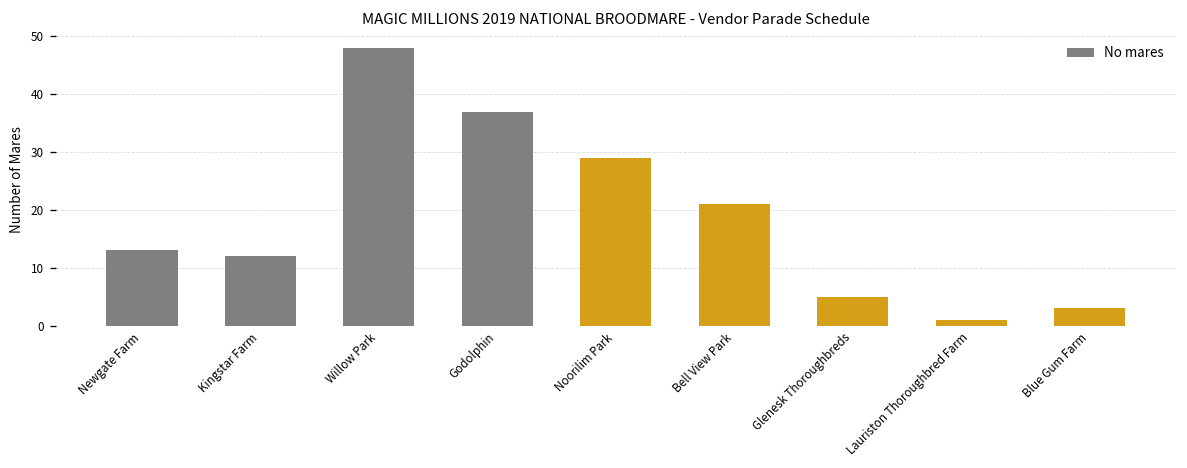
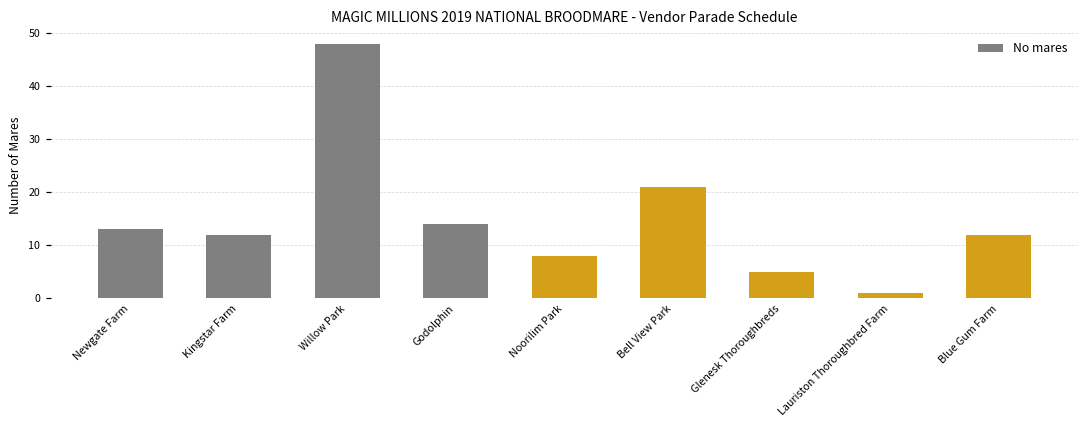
  {
    "Newgate Farm": 13,
    "Kingstar Farm": 12,
    "Willow Park": 48,
-   "Godolphin": 37,
-   "Noorilim Park": 29,
+   "Godolphin": 14,
+   "Noorilim Park": 8,
    "Bell View Park": 21,
    "Glenesk Thoroughbreds": 5,
    "Lauriston Thoroughbred Farm": 1,
-   "Blue Gum Farm": 3
+   "Blue Gum Farm": 12
  }
